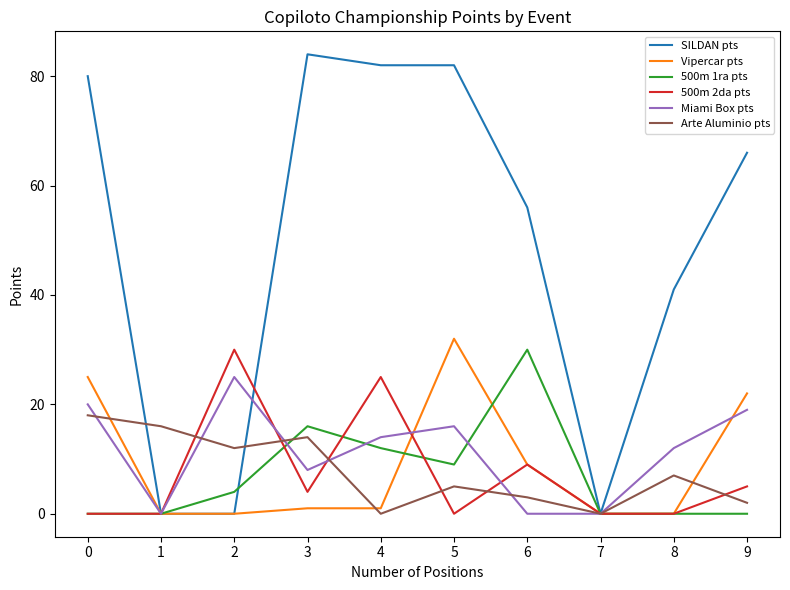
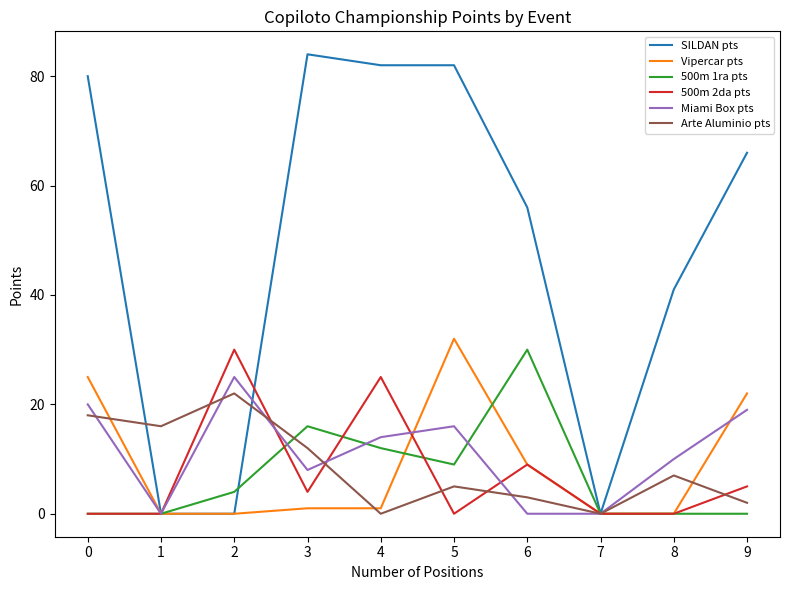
  {
    "SILDAN pts": {
      "0": 80,
      "3": 84,
      "4": 82,
      "5": 82,
      "6": 56,
      "8": 41,
      "9": 66
    },
    "Vipercar pts": {
      "0": 25,
      "3": 1,
      "4": 1,
      "5": 32,
      "9": 22
    },
    "500m 1ra pts": {
      "2": 4,
      "3": 16,
      "4": 12,
      "5": 9,
      "6": 30,
      "9": 0
    },
    "500m 2da pts": {
      "2": 30,
      "3": 4,
      "4": 25,
      "5": 0,
      "9": 5
    },
    "Miami Box pts": {
      "0": 20,
      "2": 25,
      "3": 8,
      "4": 14,
      "5": 16,
      "6": 0,
-     "8": 12,
+     "8": 10,
      "9": 19
    },
    "Arte Aluminio pts": {
      "0": 18,
      "1": 16,
-     "2": 12,
-     "3": 14,
+     "2": 22,
+     "3": 12,
      "4": 0,
      "5": 5,
      "6": 3,
      "8": 7,
      "9": 2
    }
  }
